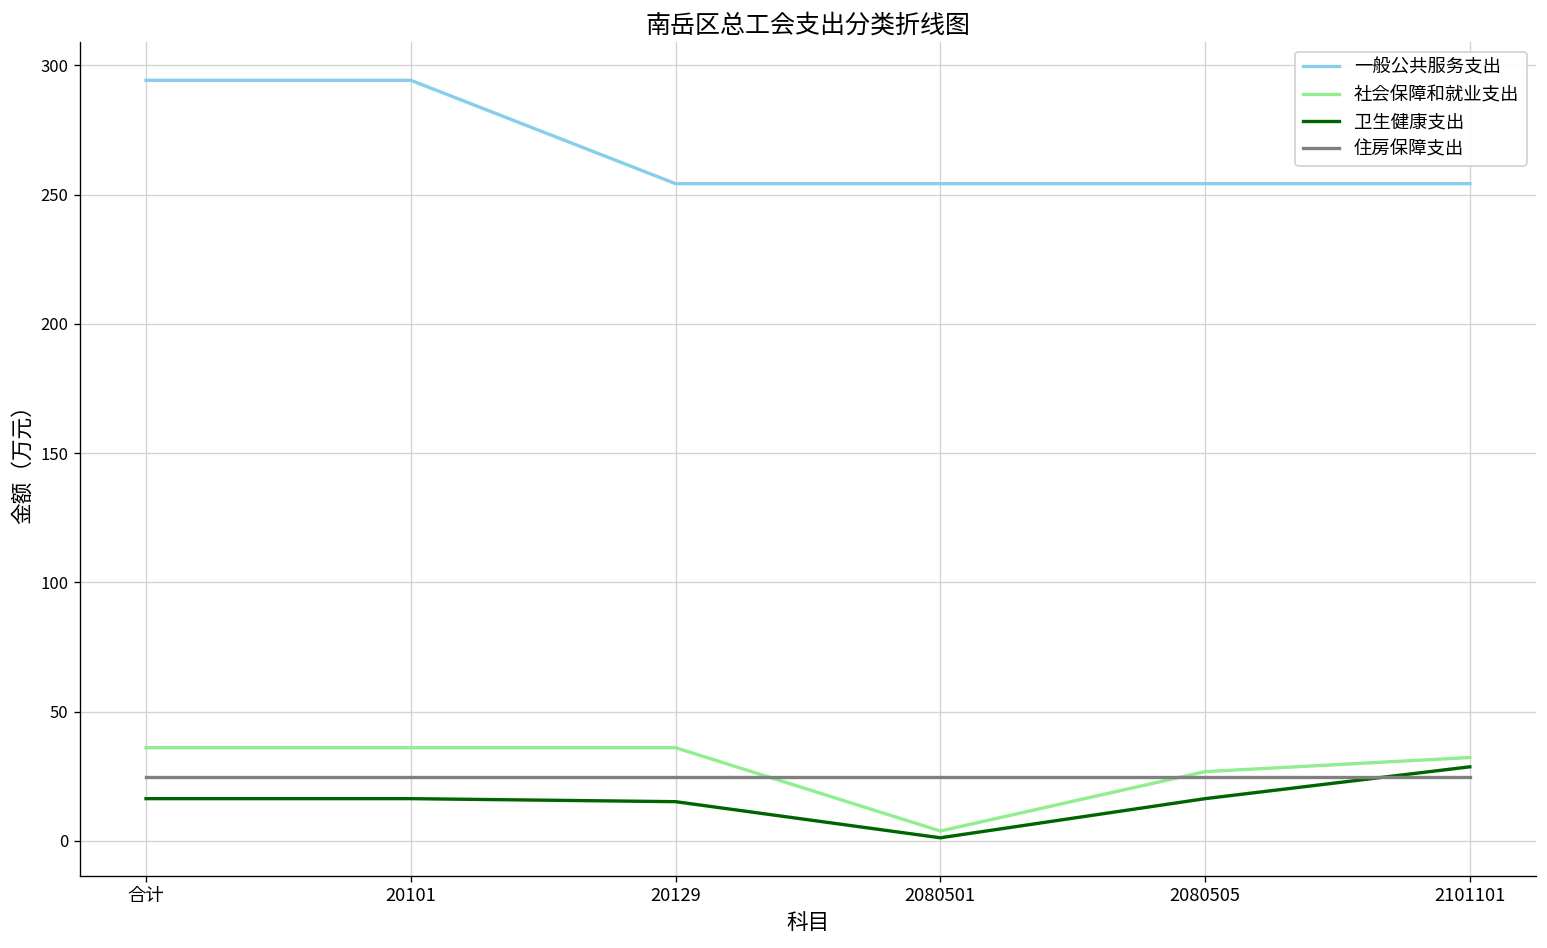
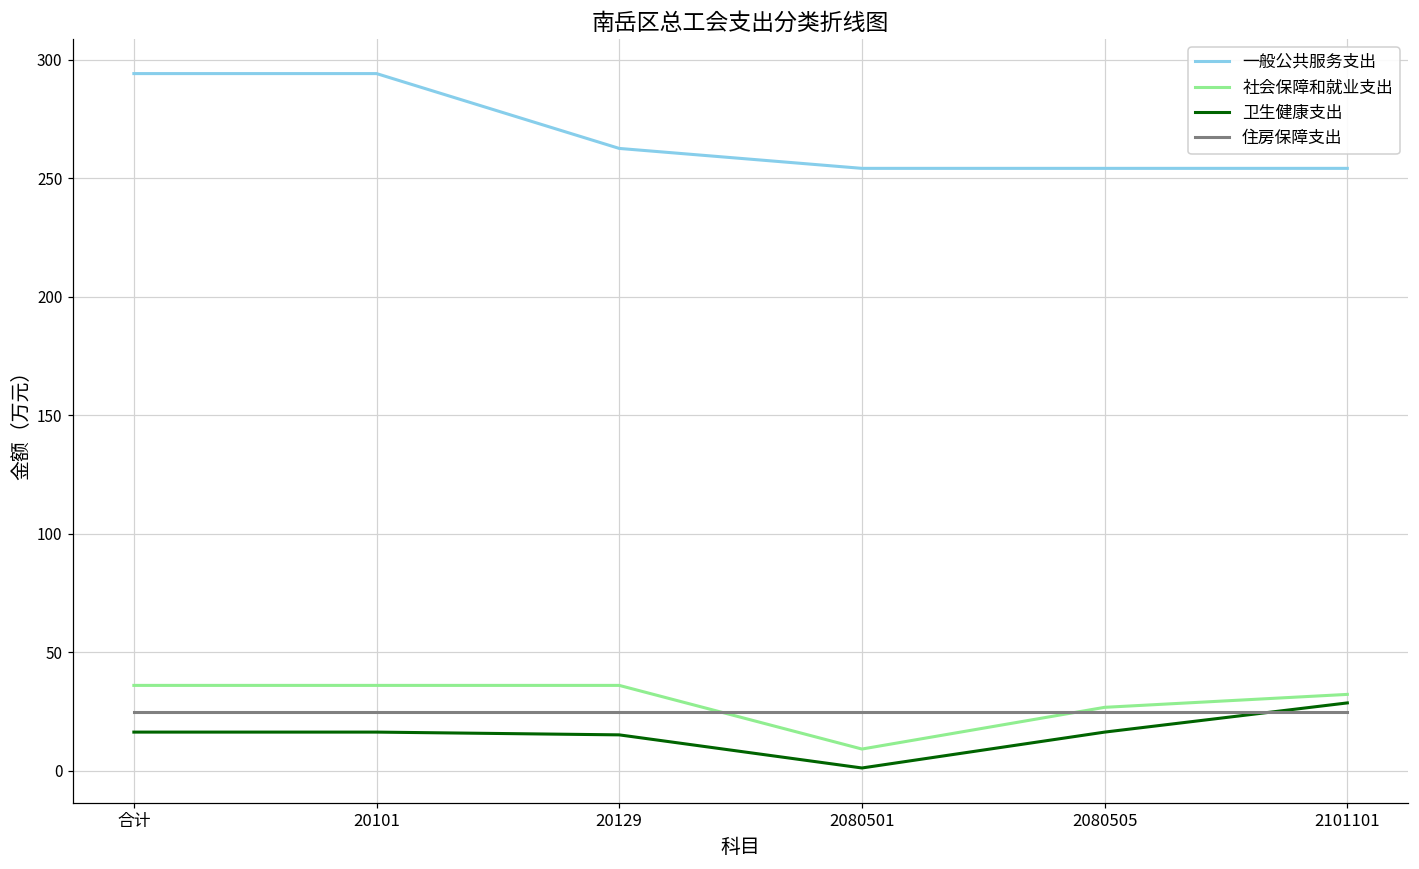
  {
    "一般公共服务支出": {
      "合计": 294,
      "20101": 294,
-     "20129": 254,
+     "20129": 263,
      "2080501": 254,
      "2080505": 254,
      "2101101": 254
    },
    "社会保障和就业支出": {
      "合计": 36,
      "20101": 36,
      "20129": 36,
-     "2080501": 4,
+     "2080501": 9,
      "2080505": 27,
      "2101101": 32
    },
    "卫生健康支出": {
      "合计": 16,
      "20101": 16,
      "20129": 15,
      "2080501": 1,
      "2080505": 16,
      "2101101": 29
    },
    "住房保障支出": {
      "合计": 25,
      "20101": 25,
      "20129": 25,
      "2080501": 25,
      "2080505": 25,
      "2101101": 25
    }
  }
